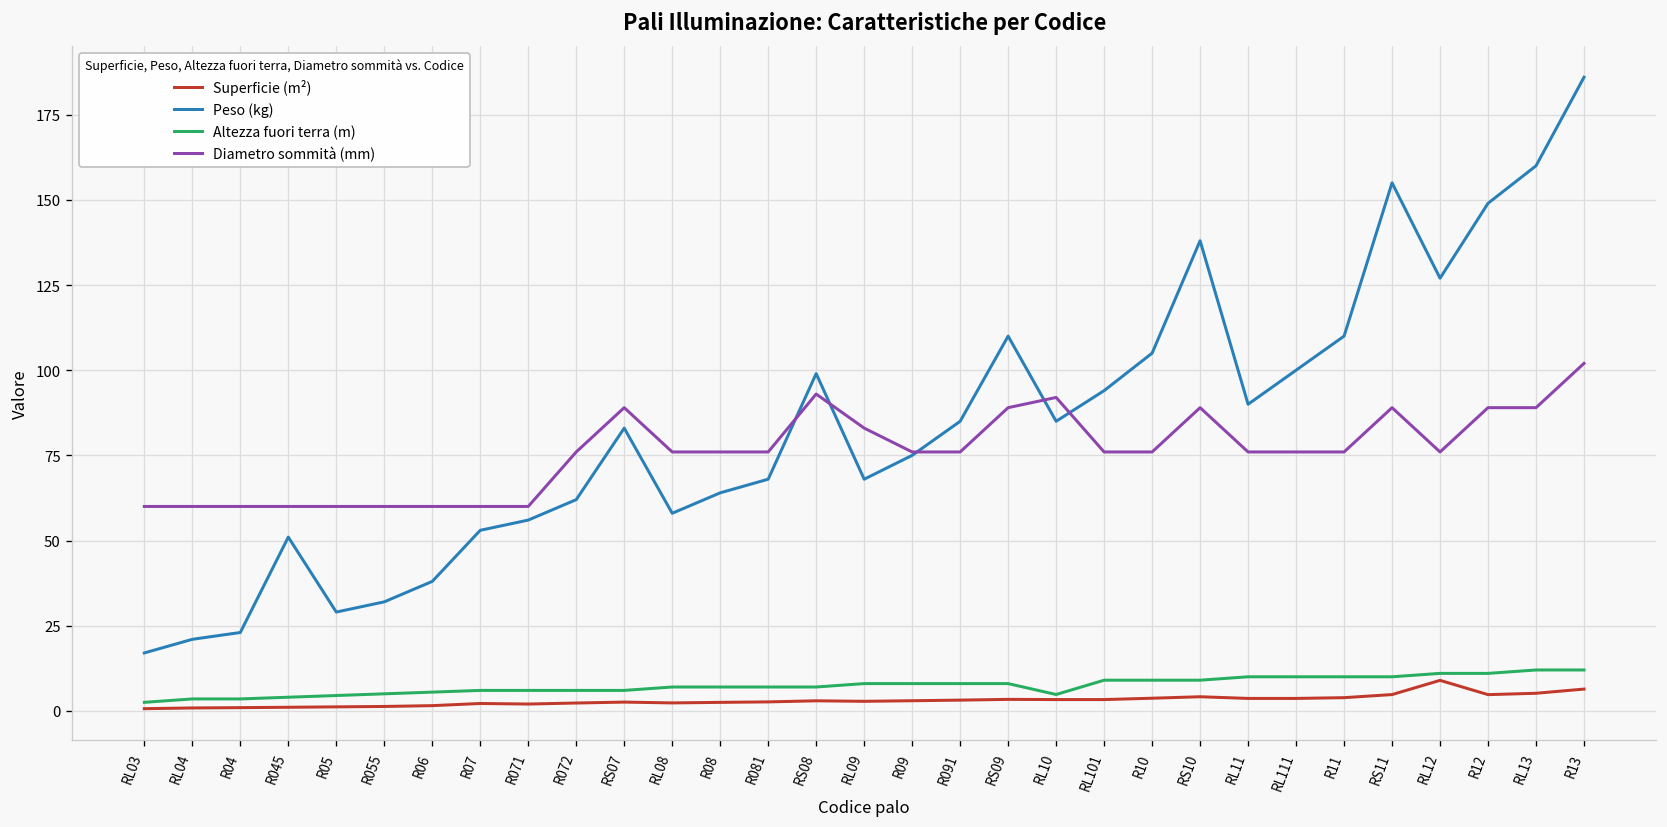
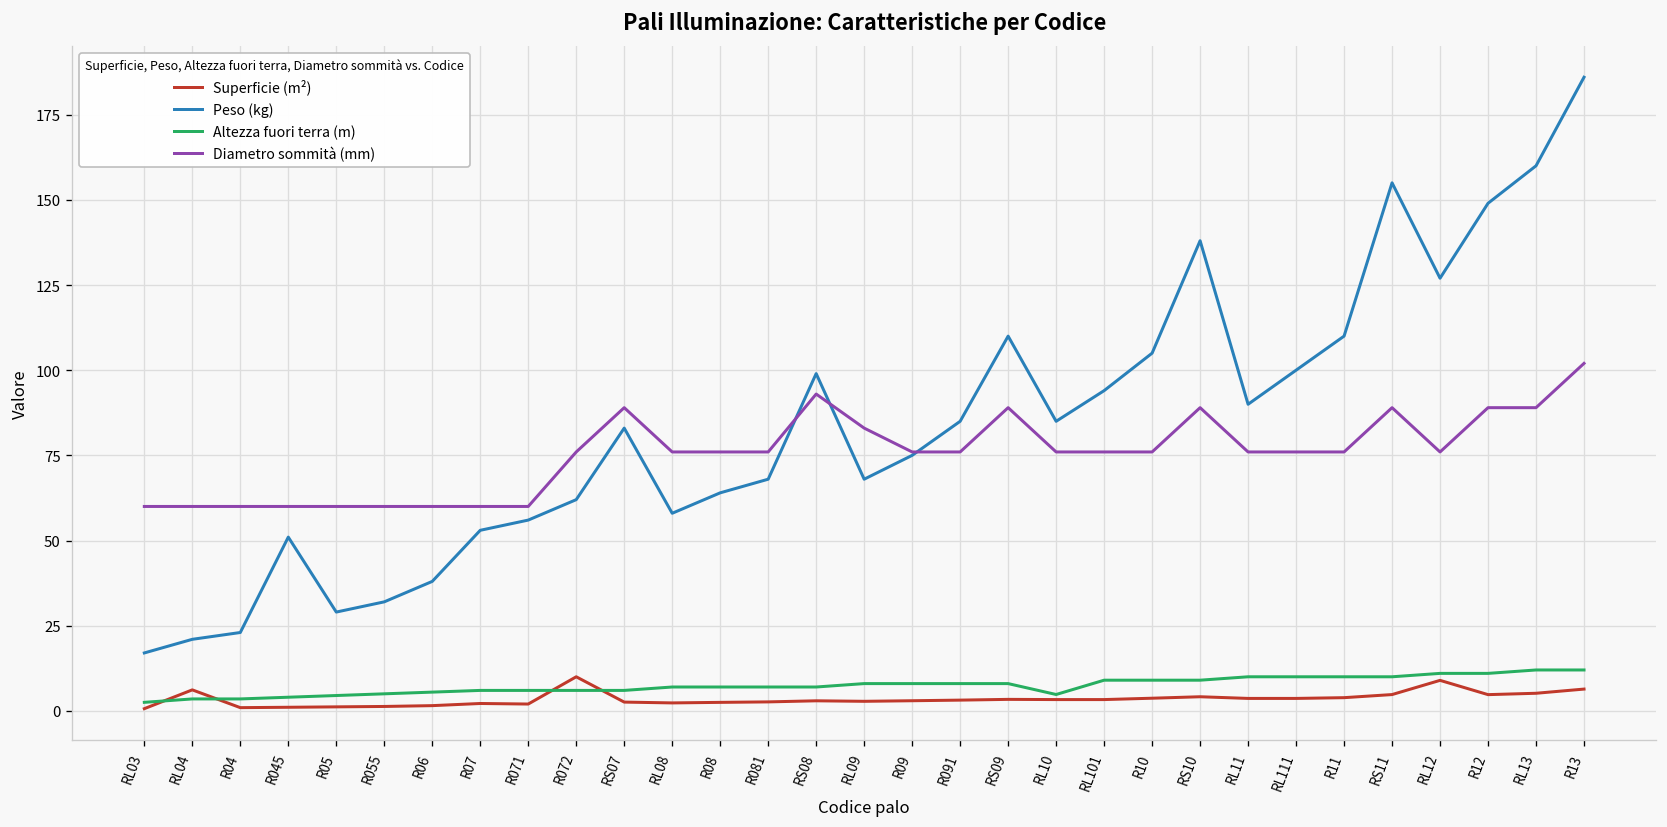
  {
    "Superficie (m²)": {
      "RL03": 1,
-     "RL04": 1,
+     "RL04": 6,
      "R04": 1,
      "R045": 1,
      "R05": 1,
      "R055": 1,
      "R06": 2,
      "R07": 2,
      "R071": 2,
-     "R072": 2,
+     "R072": 10,
      "RS07": 3,
      "RL08": 2,
      "R08": 2,
      "R081": 3,
      "RS08": 3,
      "RL09": 3,
      "R09": 3,
      "R091": 3,
      "RS09": 3,
      "RL10": 3,
      "RL101": 3,
      "R10": 4,
      "RS10": 4,
      "RL11": 4,
      "RL111": 4,
      "R11": 4,
      "RS11": 5,
      "RL12": 9,
      "R12": 5,
      "RL13": 5,
      "R13": 6
    },
    "Peso (kg)": {
      "RL03": 17,
      "RL04": 21,
      "R04": 23,
      "R045": 51,
      "R05": 29,
      "R055": 32,
      "R06": 38,
      "R07": 53,
      "R071": 56,
      "R072": 62,
      "RS07": 83,
      "RL08": 58,
      "R08": 64,
      "R081": 68,
      "RS08": 99,
      "RL09": 68,
      "R09": 75,
      "R091": 85,
      "RS09": 110,
      "RL10": 85,
      "RL101": 94,
      "R10": 105,
      "RS10": 138,
      "RL11": 90,
      "RL111": 100,
      "R11": 110,
      "RS11": 155,
      "RL12": 127,
      "R12": 149,
      "RL13": 160,
      "R13": 186
    },
    "Altezza fuori terra (m)": {
      "RL03": 3,
      "RL04": 4,
      "R04": 4,
      "R045": 4,
      "R05": 5,
      "R055": 5,
      "R06": 6,
      "R07": 6,
      "R071": 6,
      "R072": 6,
      "RS07": 6,
      "RL08": 7,
      "R08": 7,
      "R081": 7,
      "RS08": 7,
      "RL09": 8,
      "R09": 8,
      "R091": 8,
      "RS09": 8,
      "RL10": 5,
      "RL101": 9,
      "R10": 9,
      "RS10": 9,
      "RL11": 10,
      "RL111": 10,
      "R11": 10,
      "RS11": 10,
      "RL12": 11,
      "R12": 11,
      "RL13": 12,
      "R13": 12
    },
    "Diametro sommità (mm)": {
      "RL03": 60,
      "RL04": 60,
      "R04": 60,
      "R045": 60,
      "R05": 60,
      "R055": 60,
      "R06": 60,
      "R07": 60,
      "R071": 60,
      "R072": 76,
      "RS07": 89,
      "RL08": 76,
      "R08": 76,
      "R081": 76,
      "RS08": 93,
      "RL09": 83,
      "R09": 76,
      "R091": 76,
      "RS09": 89,
-     "RL10": 92,
+     "RL10": 76,
      "RL101": 76,
      "R10": 76,
      "RS10": 89,
      "RL11": 76,
      "RL111": 76,
      "R11": 76,
      "RS11": 89,
      "RL12": 76,
      "R12": 89,
      "RL13": 89,
      "R13": 102
    }
  }
